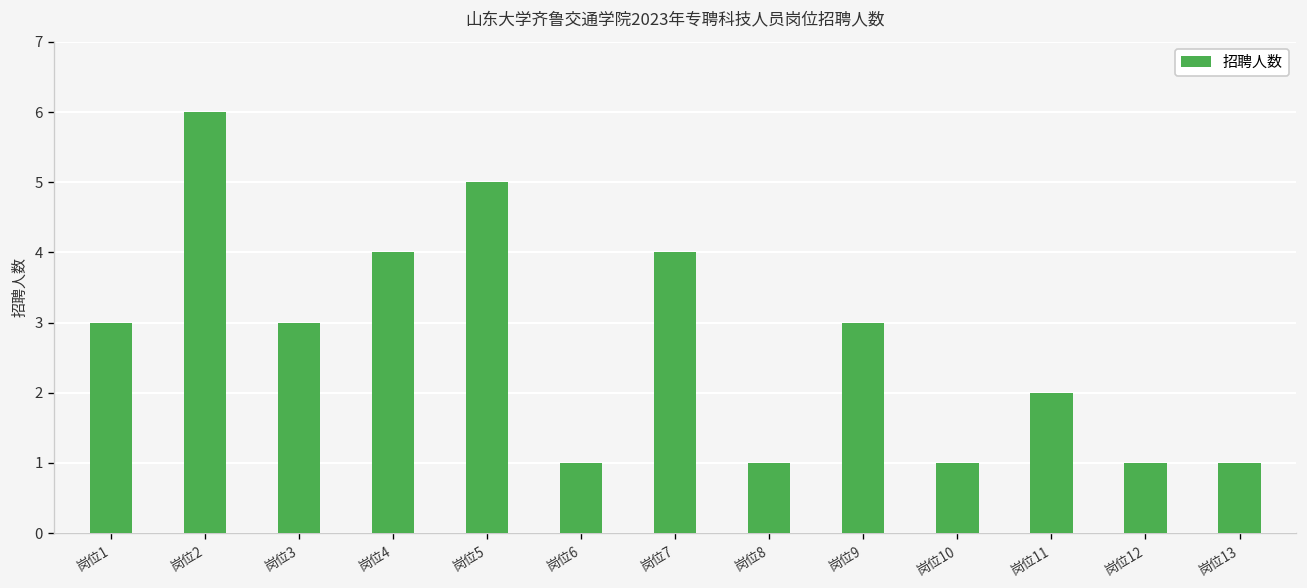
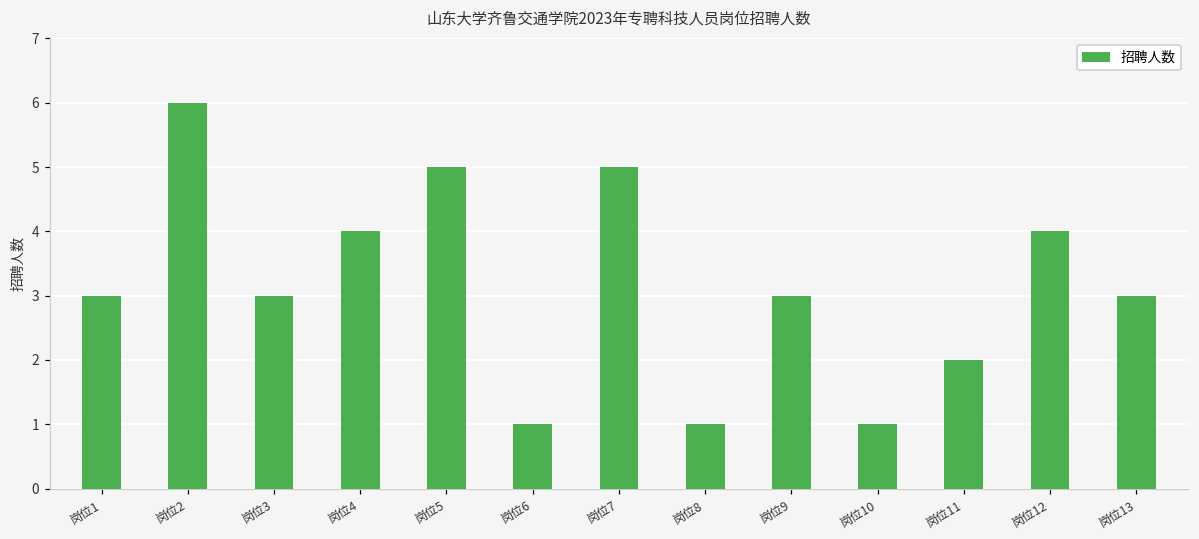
  {
    "岗位1": 3,
    "岗位2": 6,
    "岗位3": 3,
    "岗位4": 4,
    "岗位5": 5,
    "岗位6": 1,
-   "岗位7": 4,
+   "岗位7": 5,
    "岗位8": 1,
    "岗位9": 3,
    "岗位10": 1,
    "岗位11": 2,
-   "岗位12": 1,
-   "岗位13": 1
+   "岗位12": 4,
+   "岗位13": 3
  }
